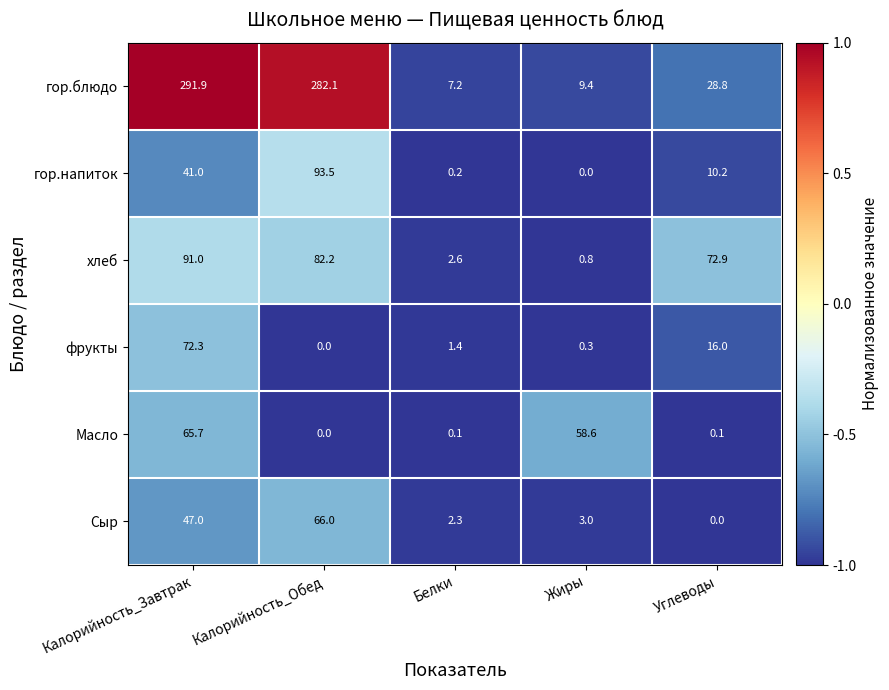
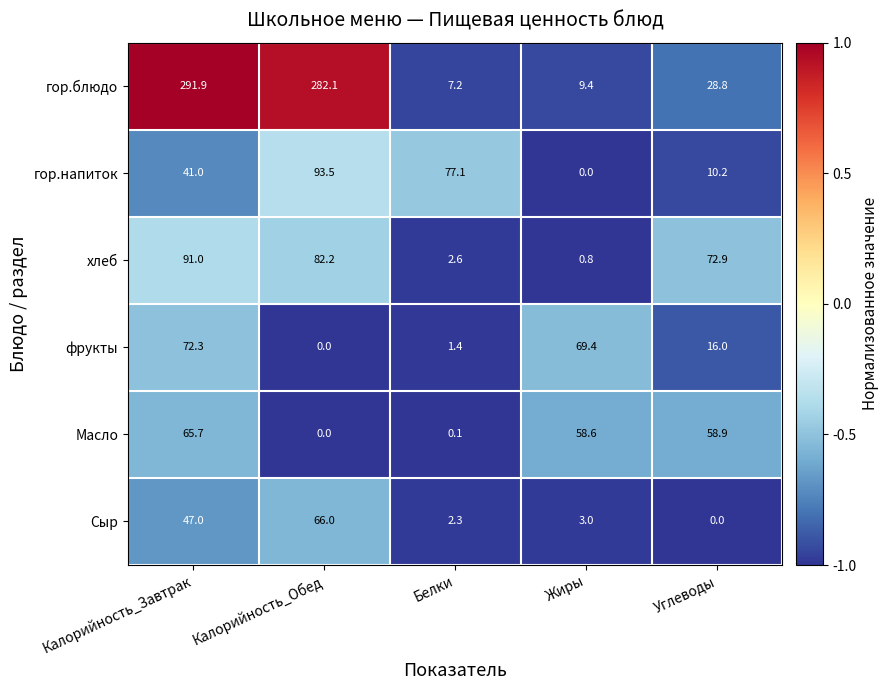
  {
    "гор.блюдо": {
      "Калорийность_Завтрак": 291.9,
      "Калорийность_Обед": 282.1,
      "Белки": 7.2,
      "Жиры": 9.4,
      "Углеводы": 28.8
    },
    "гор.напиток": {
      "Калорийность_Завтрак": 41.0,
      "Калорийность_Обед": 93.5,
-     "Белки": 0.2,
+     "Белки": 77.1,
      "Жиры": 0.0,
      "Углеводы": 10.2
    },
    "хлеб": {
      "Калорийность_Завтрак": 91.0,
      "Калорийность_Обед": 82.2,
      "Белки": 2.6,
      "Жиры": 0.8,
      "Углеводы": 72.9
    },
    "фрукты": {
      "Калорийность_Завтрак": 72.3,
      "Калорийность_Обед": 0.0,
      "Белки": 1.4,
-     "Жиры": 0.3,
+     "Жиры": 69.4,
      "Углеводы": 16.0
    },
    "Масло": {
      "Калорийность_Завтрак": 65.7,
      "Калорийность_Обед": 0.0,
      "Белки": 0.1,
      "Жиры": 58.6,
-     "Углеводы": 0.1
+     "Углеводы": 58.9
    },
    "Сыр": {
      "Калорийность_Завтрак": 47.0,
      "Калорийность_Обед": 66.0,
      "Белки": 2.3,
      "Жиры": 3.0,
      "Углеводы": 0.0
    }
  }
